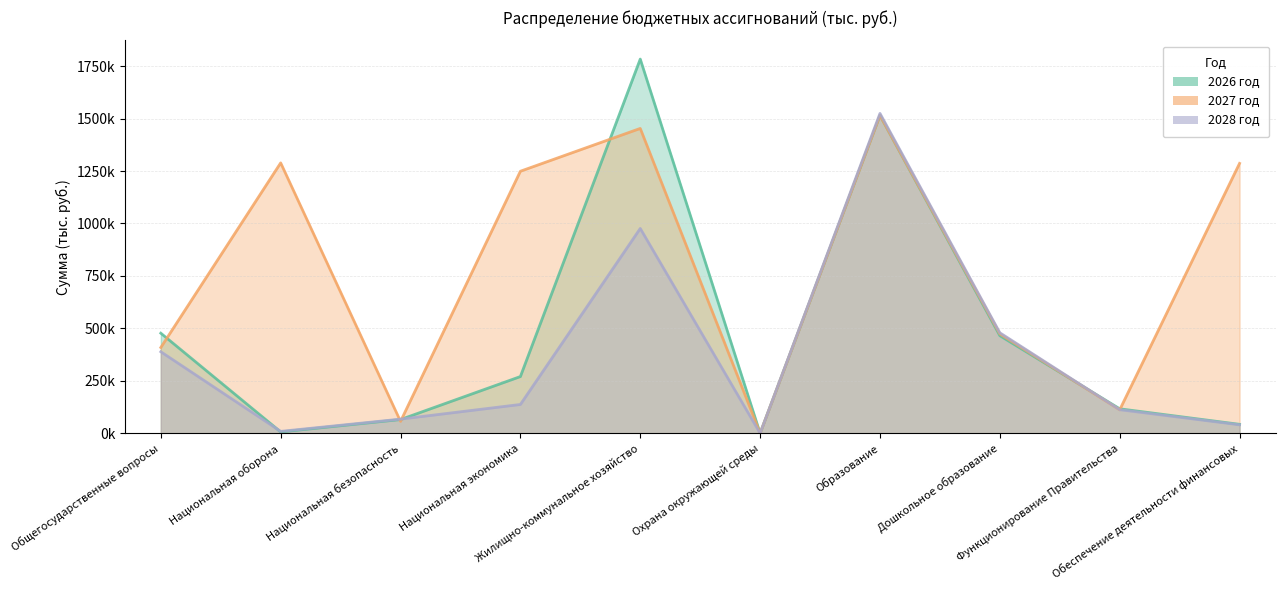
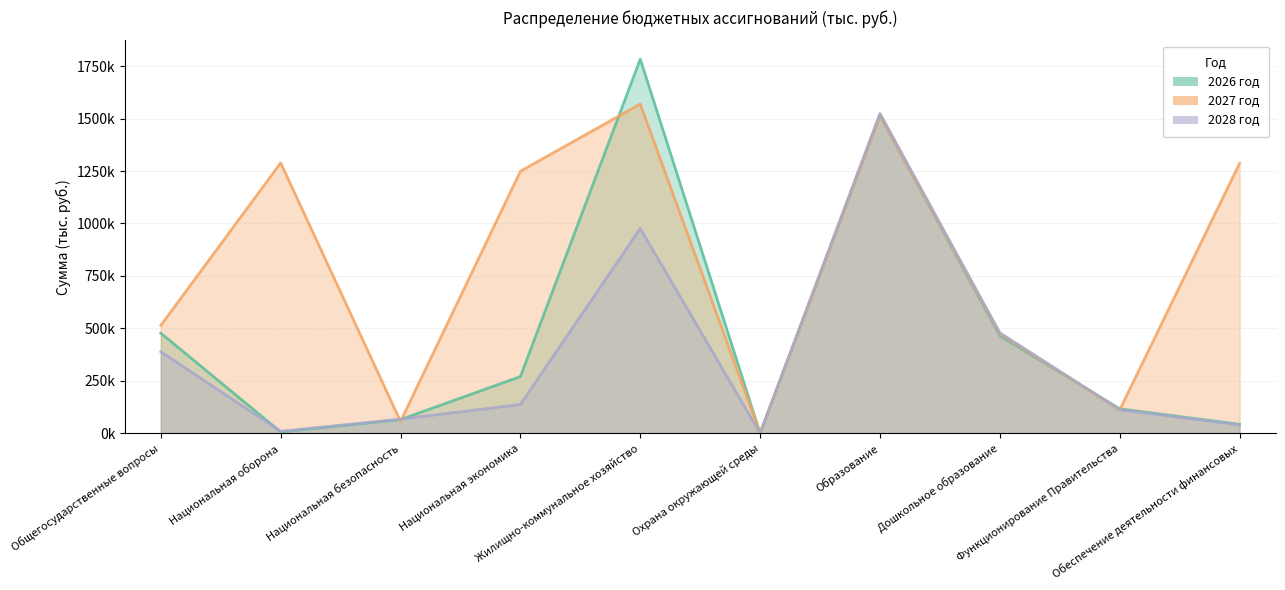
  {
    "2027 год": {
-     "Общегосударственные вопросы": 410000,
+     "Общегосударственные вопросы": 510000,
      "Национальная оборона": 1290000,
      "Национальная экономика": 1250000,
-     "Жилищно-коммунальное хозяйство": 1450000,
+     "Жилищно-коммунальное хозяйство": 1570000,
      "Обеспечение деятельности финансовых": 1290000
    }
  }
